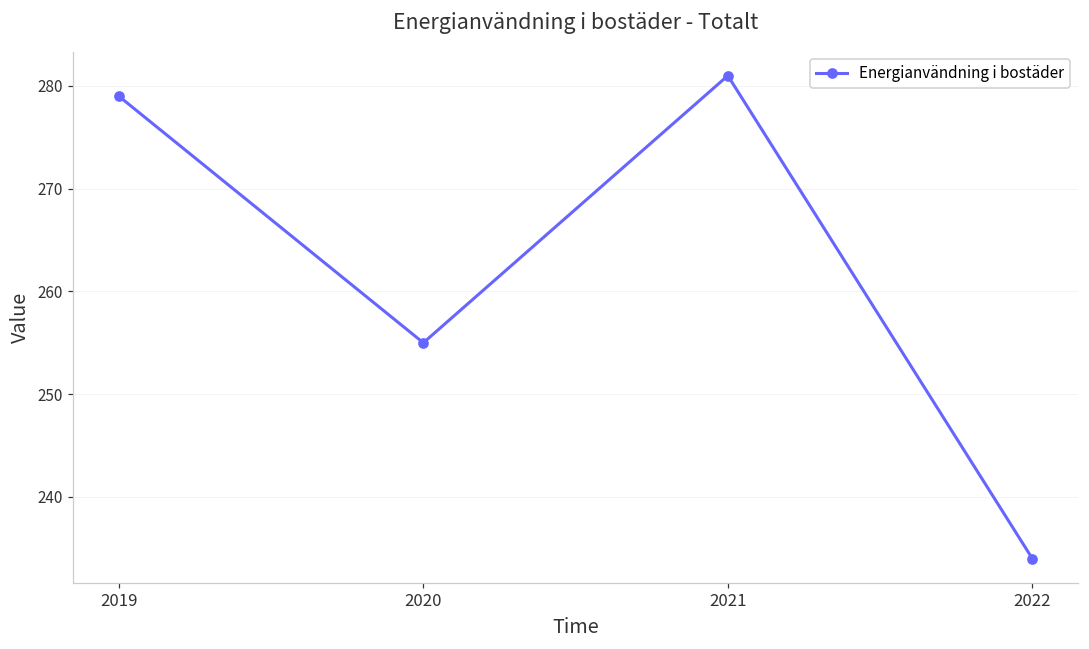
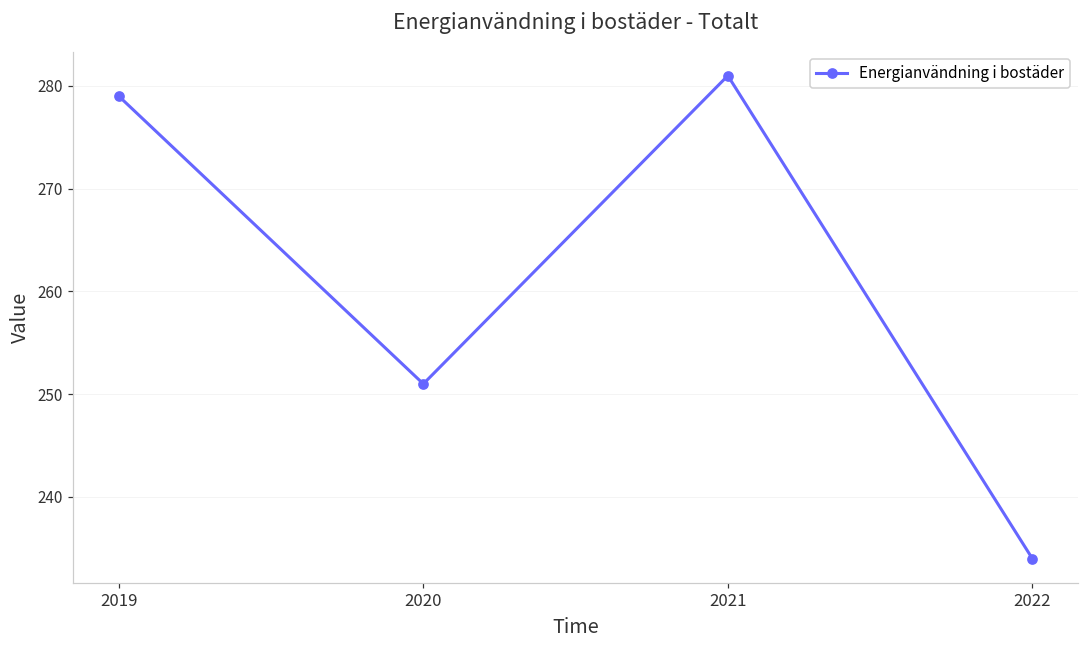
  {
    "2019": 279,
-   "2020": 255,
+   "2020": 251,
    "2021": 281,
    "2022": 234
  }
